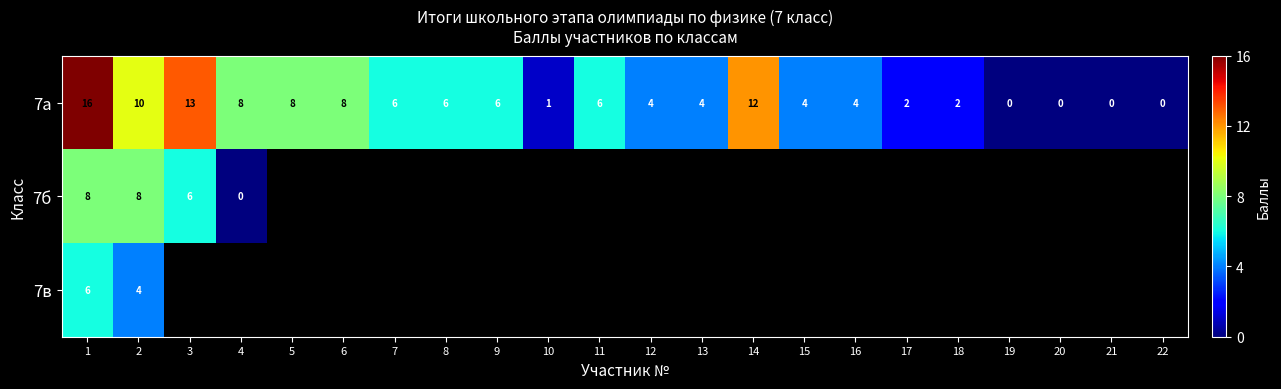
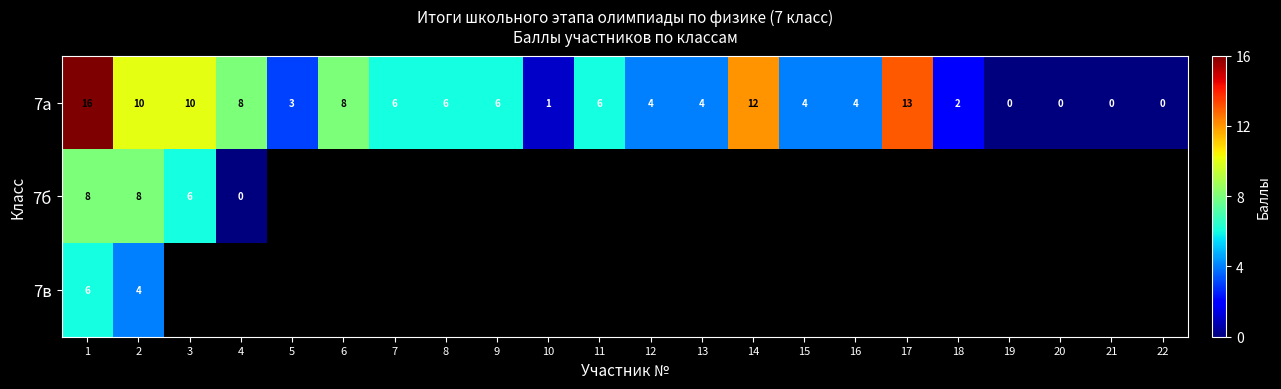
  {
    "7а": {
      "1": 16,
      "2": 10,
-     "3": 13,
+     "3": 10,
      "4": 8,
-     "5": 8,
+     "5": 3,
      "6": 8,
      "7": 6,
      "8": 6,
      "9": 6,
      "10": 1,
      "11": 6,
      "12": 4,
      "13": 4,
      "14": 12,
      "15": 4,
      "16": 4,
-     "17": 2,
+     "17": 13,
      "18": 2,
      "19": 0,
      "20": 0,
      "21": 0,
      "22": 0
    },
    "7б": {
      "1": 8,
      "2": 8,
      "3": 6,
      "4": 0
    },
    "7в": {
      "1": 6,
      "2": 4
    }
  }
